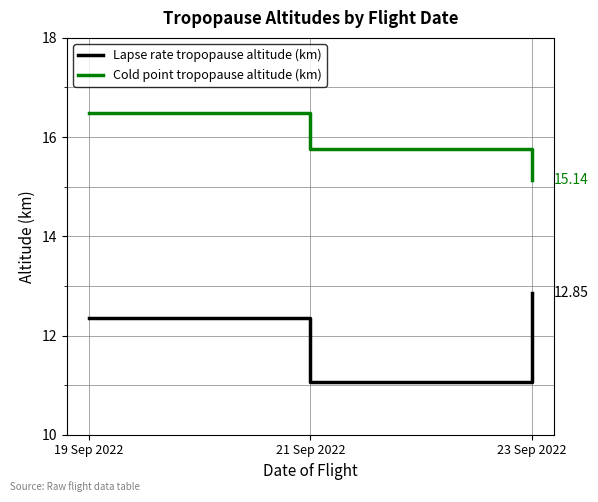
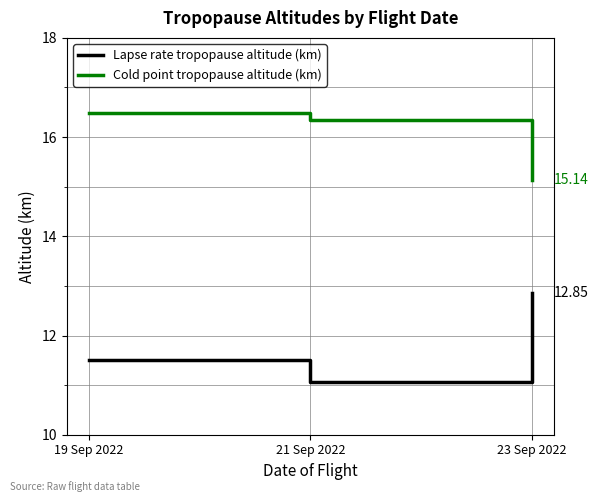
  {
    "Lapse rate tropopause altitude (km)": {
-     "19 Sep 2022": 12.4,
+     "19 Sep 2022": 11.5,
      "21 Sep 2022": 11.1
    },
    "Cold point tropopause altitude (km)": {
      "19 Sep 2022": 16.5,
-     "21 Sep 2022": 15.8
+     "21 Sep 2022": 16.4
    }
  }
